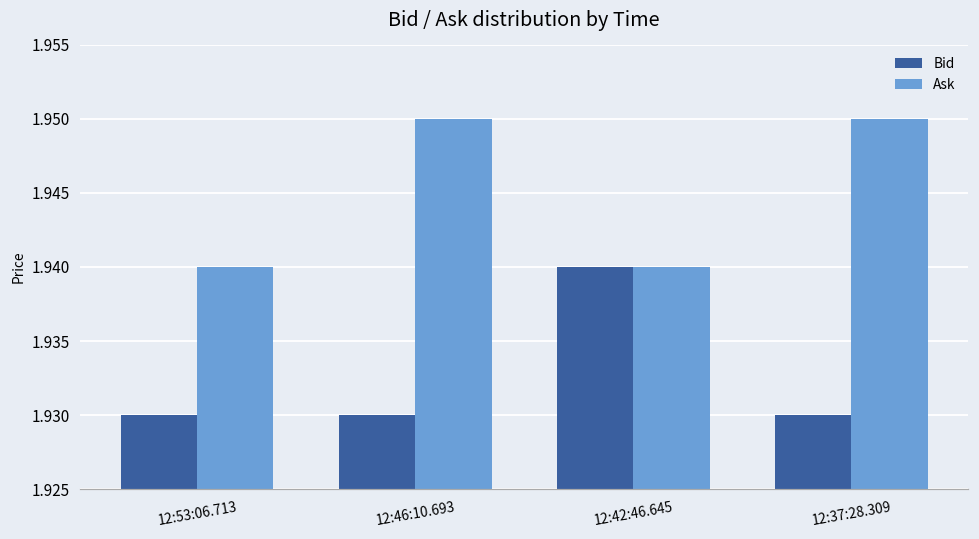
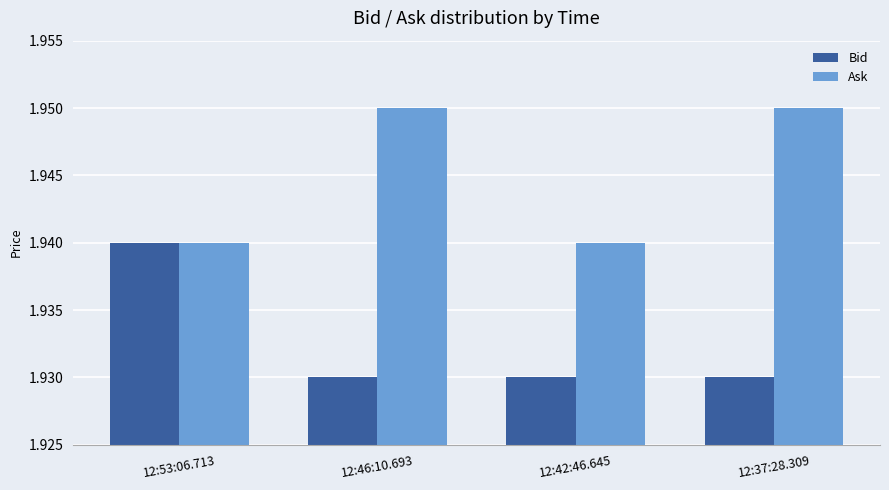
  {
    "Bid": {
-     "12:53:06.713": 1.93,
+     "12:53:06.713": 1.94,
      "12:46:10.693": 1.93,
-     "12:42:46.645": 1.94,
+     "12:42:46.645": 1.93,
      "12:37:28.309": 1.93
    },
    "Ask": {
      "12:53:06.713": 1.94,
      "12:46:10.693": 1.95,
      "12:42:46.645": 1.94,
      "12:37:28.309": 1.95
    }
  }
